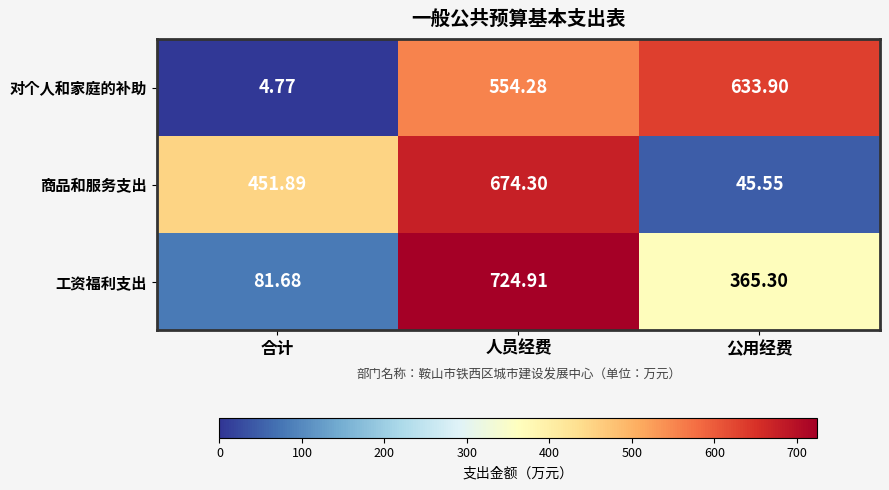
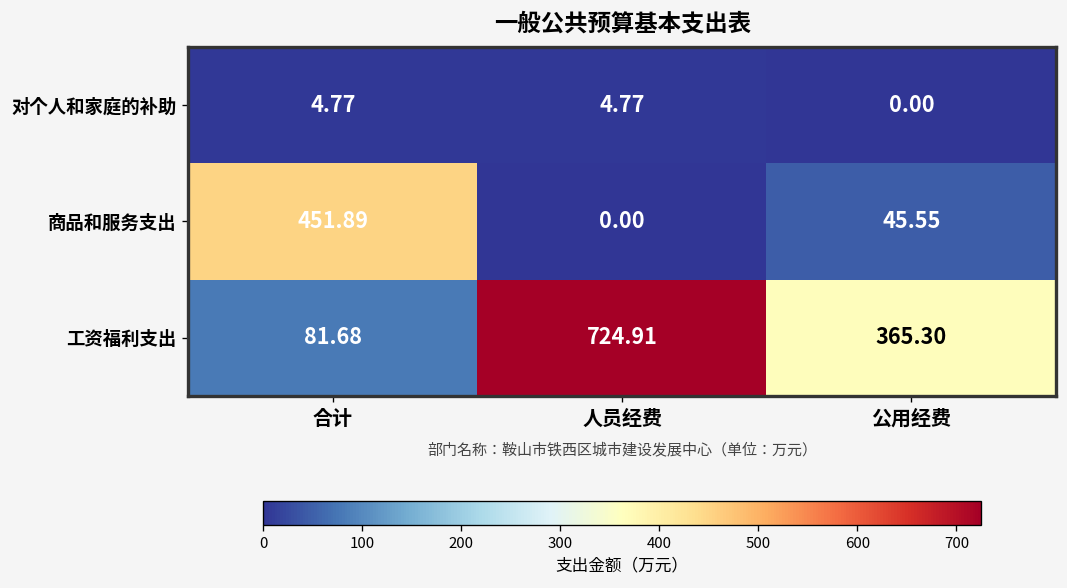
  {
    "对个人和家庭的补助": {
      "合计": 4.77,
-     "人员经费": 554.28,
-     "公用经费": 633.90
+     "人员经费": 4.77,
+     "公用经费": 0.00
    },
    "商品和服务支出": {
      "合计": 451.89,
-     "人员经费": 674.30,
+     "人员经费": 0.00,
      "公用经费": 45.55
    },
    "工资福利支出": {
      "合计": 81.68,
      "人员经费": 724.91,
      "公用经费": 365.30
    }
  }
